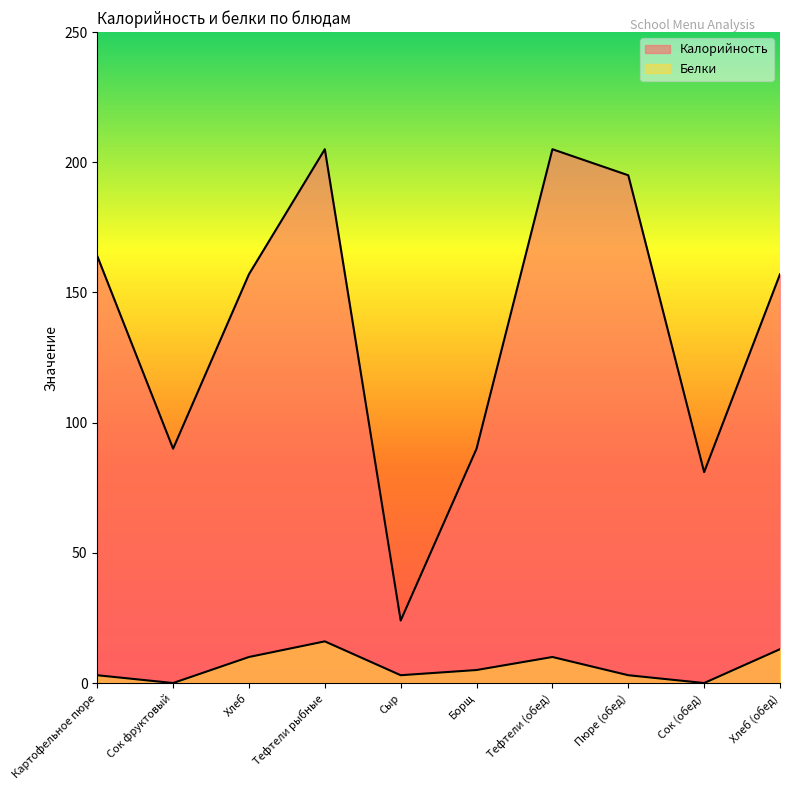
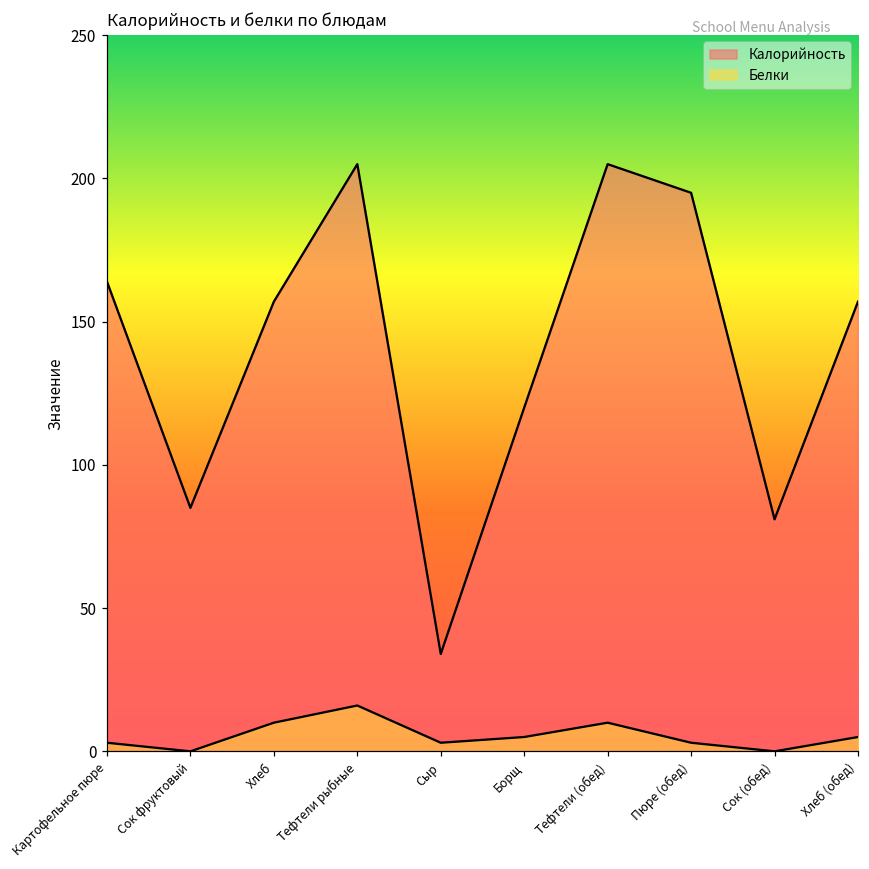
  {
    "Калорийность": {
      "Картофельное пюре": 164,
-     "Сок фруктовый": 90,
+     "Сок фруктовый": 85,
      "Хлеб": 157,
      "Тефтели рыбные": 205,
-     "Сыр": 24,
-     "Борщ": 90,
+     "Сыр": 34,
+     "Борщ": 120,
      "Тефтели (обед)": 205,
      "Пюре (обед)": 195,
      "Сок (обед)": 81,
      "Хлеб (обед)": 157
    },
    "Белки": {
      "Картофельное пюре": 3,
      "Сок фруктовый": 0,
      "Хлеб": 10,
      "Тефтели рыбные": 16,
      "Сыр": 3,
      "Борщ": 5,
      "Тефтели (обед)": 10,
      "Пюре (обед)": 3,
      "Сок (обед)": 0,
-     "Хлеб (обед)": 13
+     "Хлеб (обед)": 5
    }
  }
